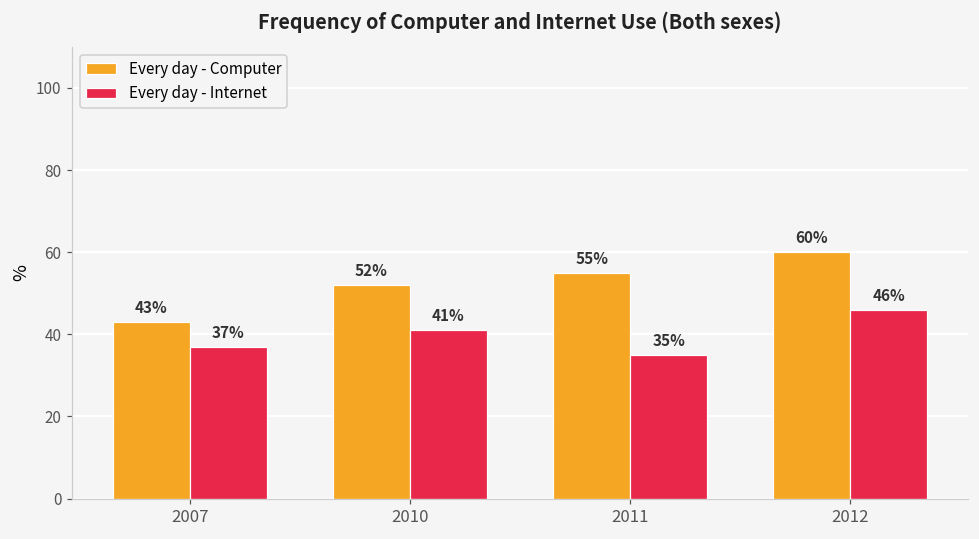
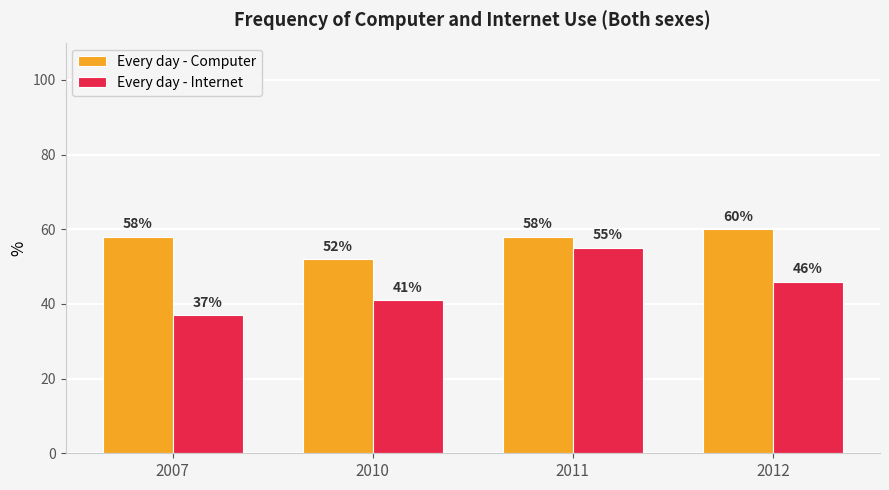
  {
    "Every day - Computer": {
-     "2007": "43%",
+     "2007": "58%",
      "2010": "52%",
-     "2011": "55%",
+     "2011": "58%",
      "2012": "60%"
    },
    "Every day - Internet": {
      "2007": "37%",
      "2010": "41%",
-     "2011": "35%",
+     "2011": "55%",
      "2012": "46%"
    }
  }
